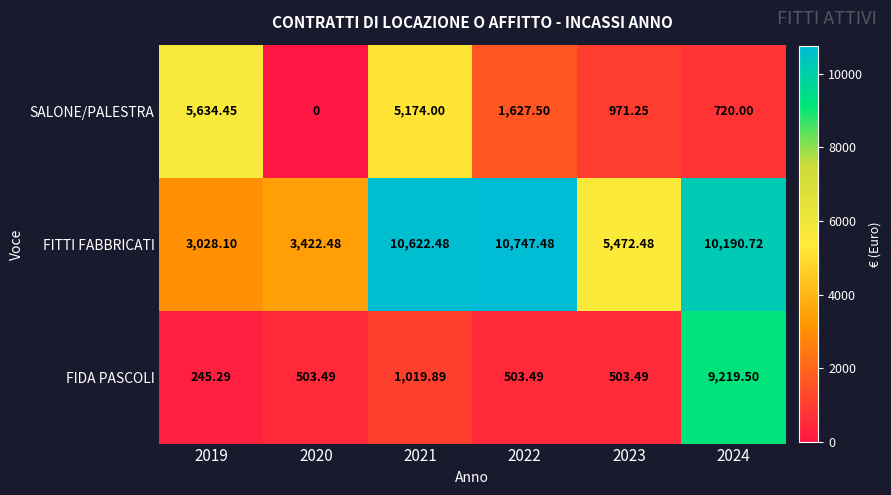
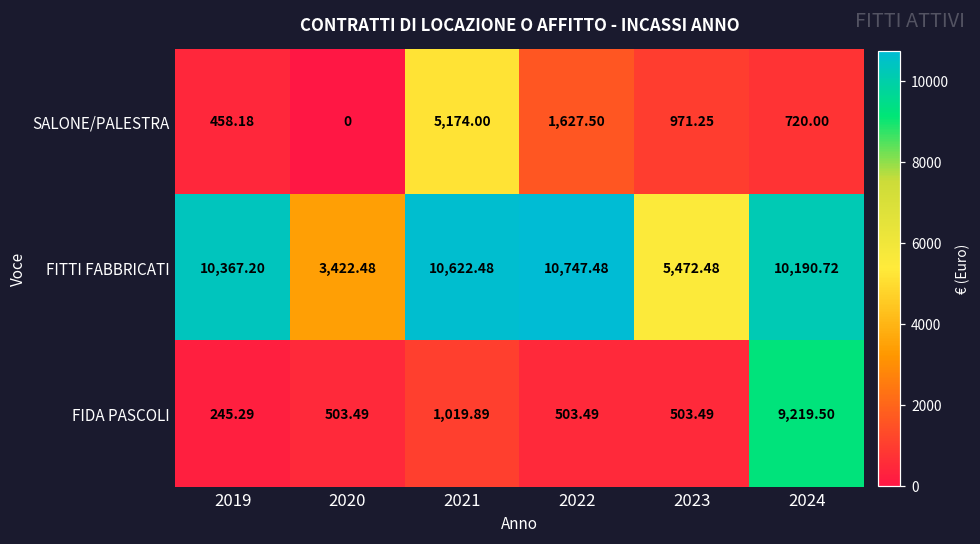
  {
    "SALONE/PALESTRA": {
-     "2019": "5,634.45",
+     "2019": "458.18",
      "2020": "0",
      "2021": "5,174.00",
      "2022": "1,627.50",
      "2023": "971.25",
      "2024": "720.00"
    },
    "FITTI FABBRICATI": {
-     "2019": "3,028.10",
+     "2019": "10,367.20",
      "2020": "3,422.48",
      "2021": "10,622.48",
      "2022": "10,747.48",
      "2023": "5,472.48",
      "2024": "10,190.72"
    },
    "FIDA PASCOLI": {
      "2019": "245.29",
      "2020": "503.49",
      "2021": "1,019.89",
      "2022": "503.49",
      "2023": "503.49",
      "2024": "9,219.50"
    }
  }
